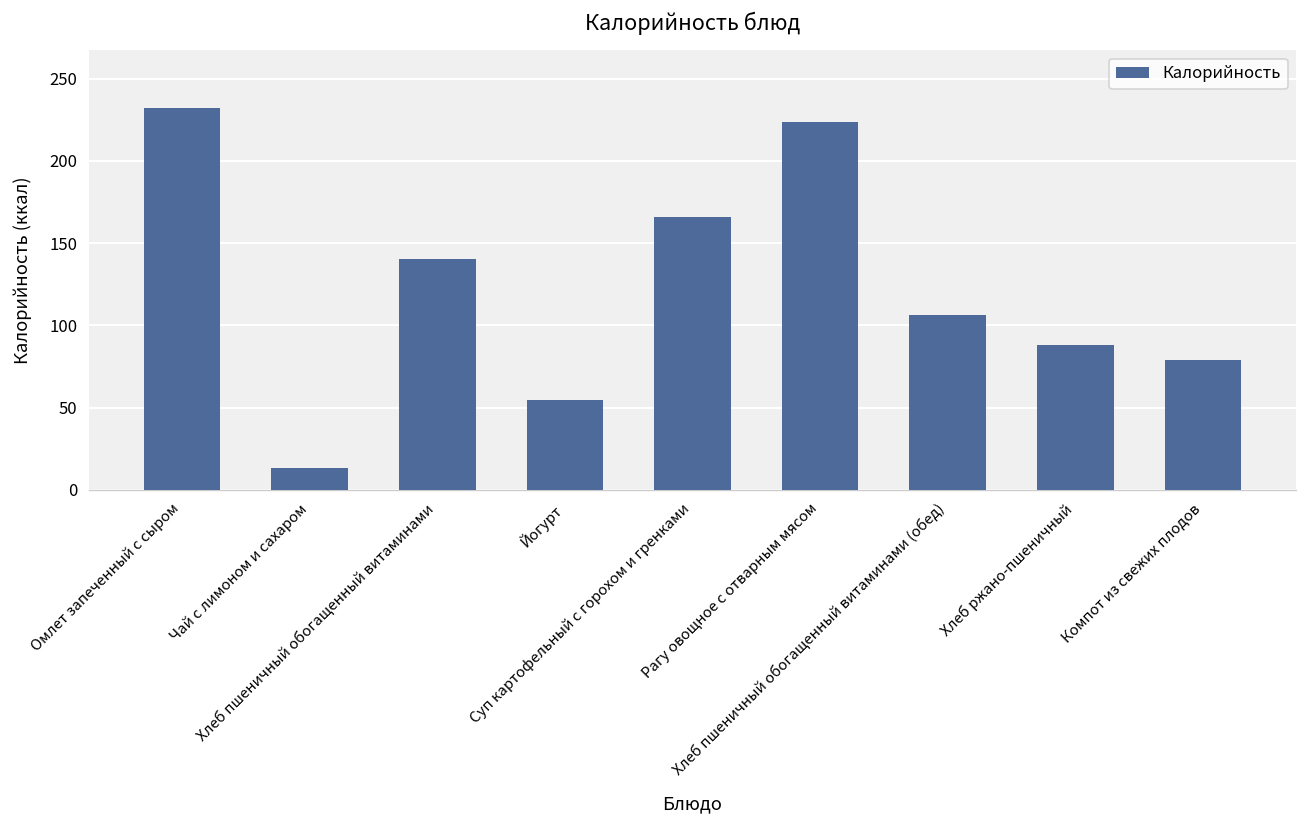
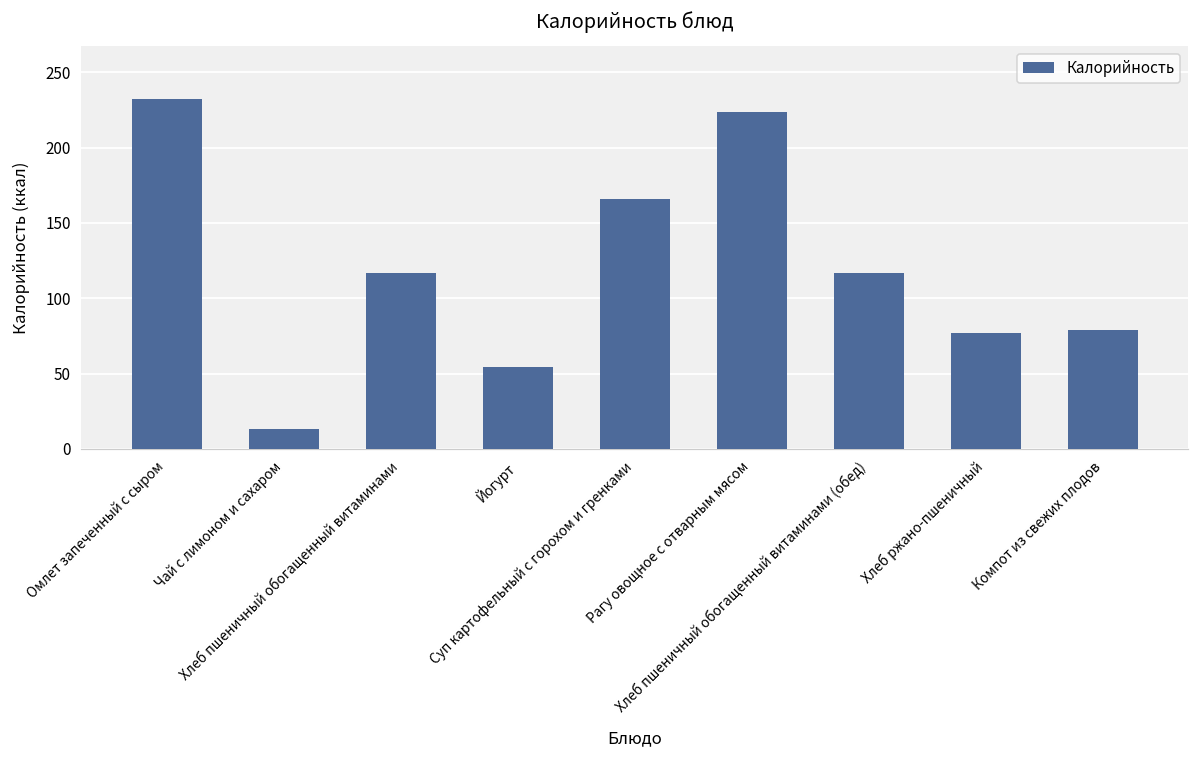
  {
    "Омлет запеченный с сыром": 232,
    "Чай с лимоном и сахаром": 13,
-   "Хлеб пшеничный обогащенный витаминами": 140,
+   "Хлеб пшеничный обогащенный витаминами": 117,
    "Йогурт": 55,
    "Суп картофельный с горохом и гренками": 166,
    "Рагу овощное с отварным мясом": 223,
-   "Хлеб пшеничный обогащенный витаминами (обед)": 106,
-   "Хлеб ржано-пшеничный": 88,
+   "Хлеб пшеничный обогащенный витаминами (обед)": 117,
+   "Хлеб ржано-пшеничный": 77,
    "Компот из свежих плодов": 79
  }
